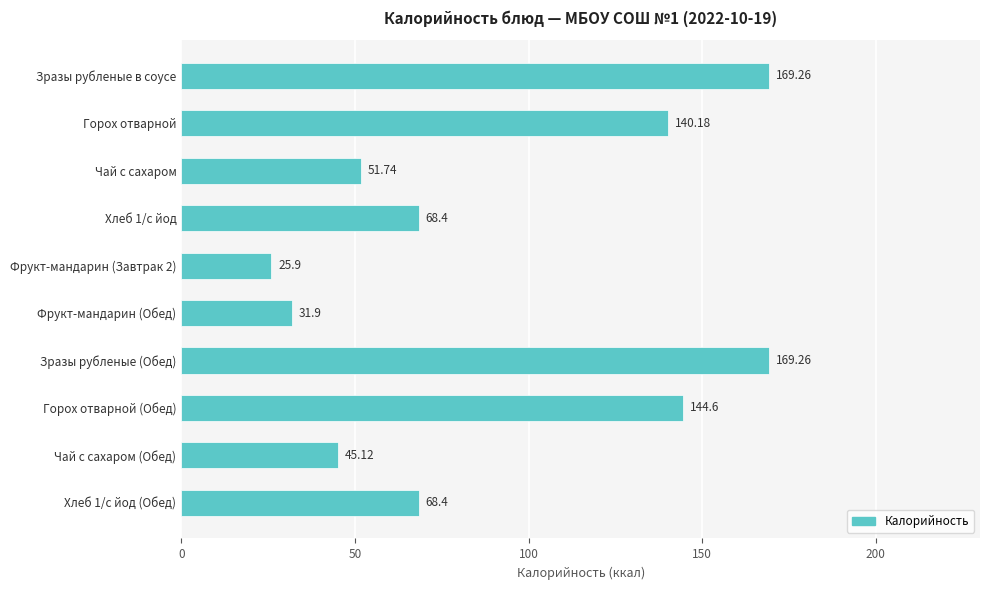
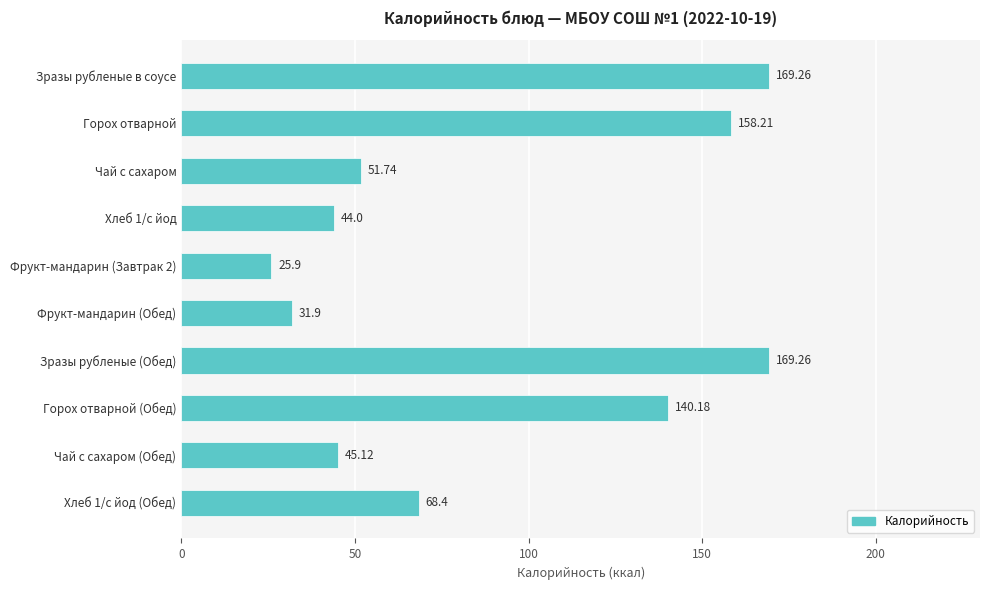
  {
    "Зразы рубленые в соусе": 169.26,
-   "Горох отварной": 140.18,
+   "Горох отварной": 158.21,
    "Чай с сахаром": 51.74,
-   "Хлеб 1/с йод": 68.4,
+   "Хлеб 1/с йод": 44.0,
    "Фрукт-мандарин (Завтрак 2)": 25.9,
    "Фрукт-мандарин (Обед)": 31.9,
    "Зразы рубленые (Обед)": 169.26,
-   "Горох отварной (Обед)": 144.6,
+   "Горох отварной (Обед)": 140.18,
    "Чай с сахаром (Обед)": 45.12,
    "Хлеб 1/с йод (Обед)": 68.4
  }
